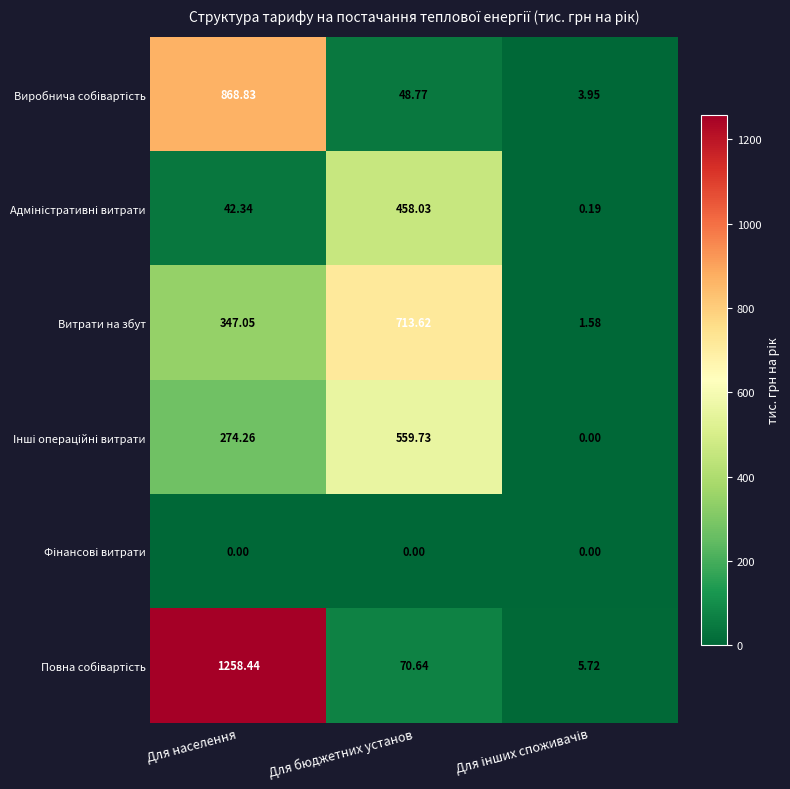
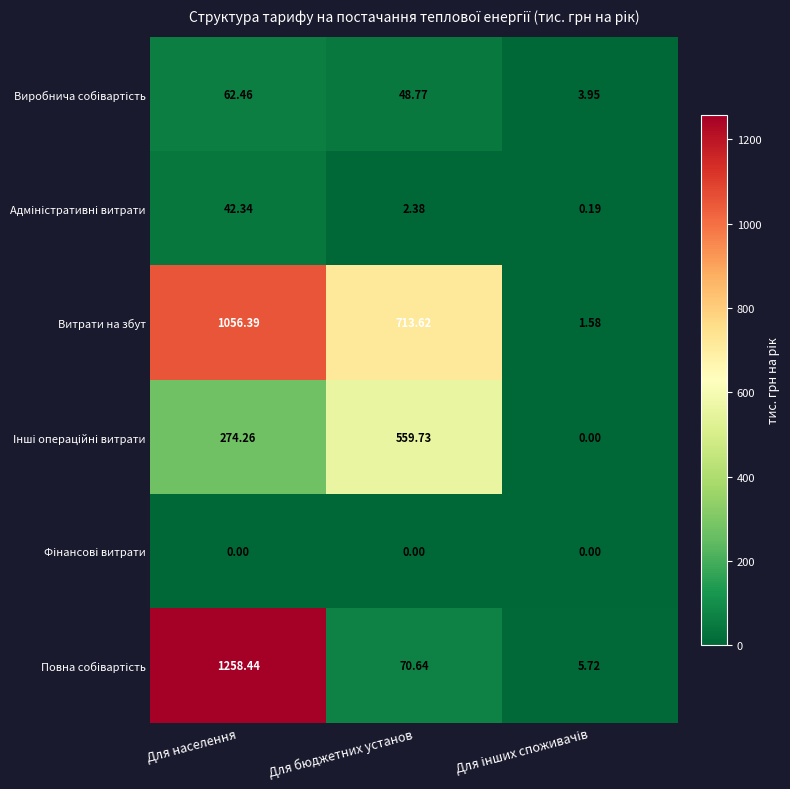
  {
    "Виробнича собівартість": {
-     "Для населення": 868.83,
+     "Для населення": 62.46,
      "Для бюджетних установ": 48.77,
      "Для інших споживачів": 3.95
    },
    "Адміністративні витрати": {
      "Для населення": 42.34,
-     "Для бюджетних установ": 458.03,
+     "Для бюджетних установ": 2.38,
      "Для інших споживачів": 0.19
    },
    "Витрати на збут": {
-     "Для населення": 347.05,
+     "Для населення": 1056.39,
      "Для бюджетних установ": 713.62,
      "Для інших споживачів": 1.58
    },
    "Інші операційні витрати": {
      "Для населення": 274.26,
      "Для бюджетних установ": 559.73,
      "Для інших споживачів": 0.00
    },
    "Фінансові витрати": {
      "Для населення": 0.00,
      "Для бюджетних установ": 0.00,
      "Для інших споживачів": 0.00
    },
    "Повна собівартість": {
      "Для населення": 1258.44,
      "Для бюджетних установ": 70.64,
      "Для інших споживачів": 5.72
    }
  }
